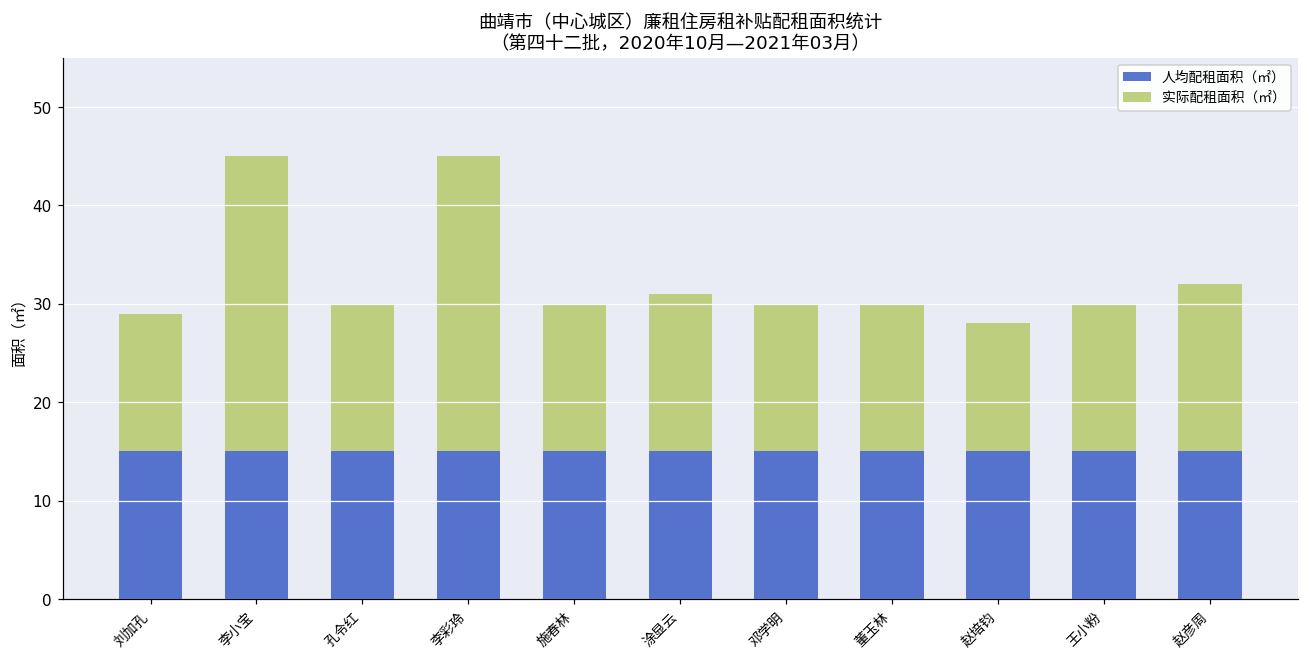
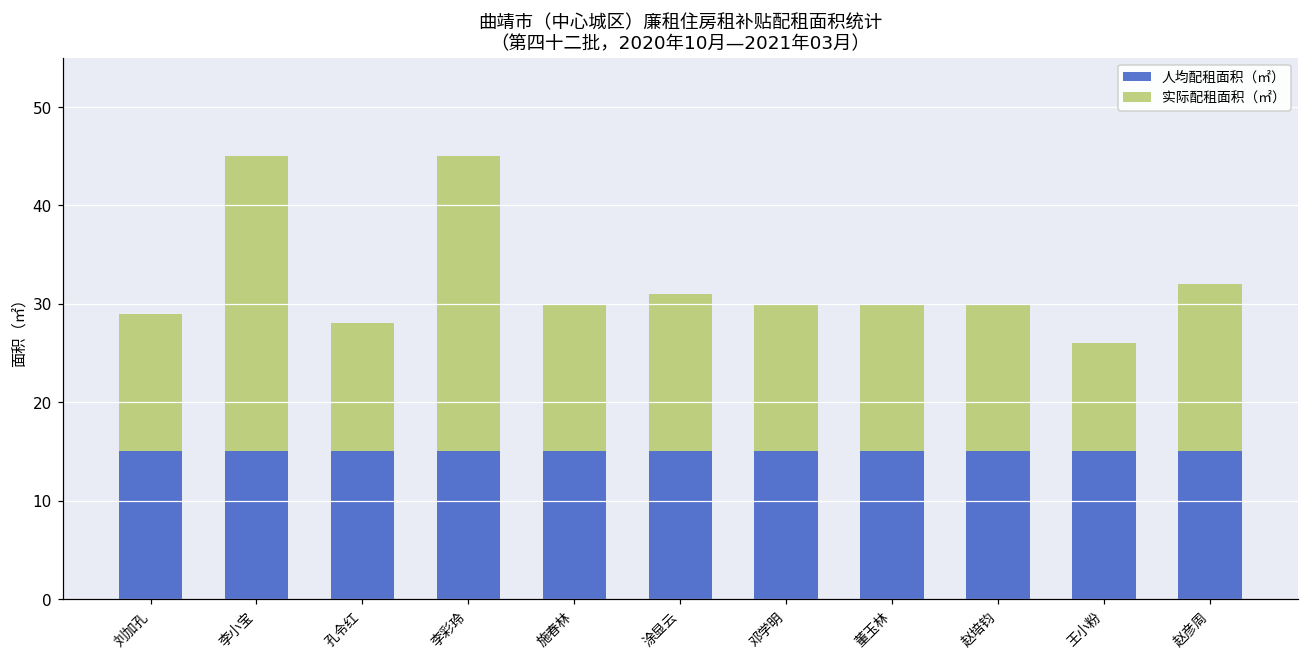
  {
    "人均配租面积（㎡）": {
      "刘加孔": 15,
      "李小宝": 15,
      "孔令红": 15,
      "李彩玲": 15,
      "施春林": 15,
      "涂显云": 15,
      "邓学明": 15,
      "董玉林": 15,
      "赵培钧": 15,
      "王小粉": 15,
      "赵彦周": 15
    },
    "实际配租面积（㎡）": {
      "刘加孔": 14,
      "李小宝": 30,
-     "孔令红": 15,
+     "孔令红": 13,
      "李彩玲": 30,
      "施春林": 15,
      "涂显云": 16,
      "邓学明": 15,
      "董玉林": 15,
-     "赵培钧": 13,
-     "王小粉": 15,
+     "赵培钧": 15,
+     "王小粉": 11,
      "赵彦周": 17
    }
  }
